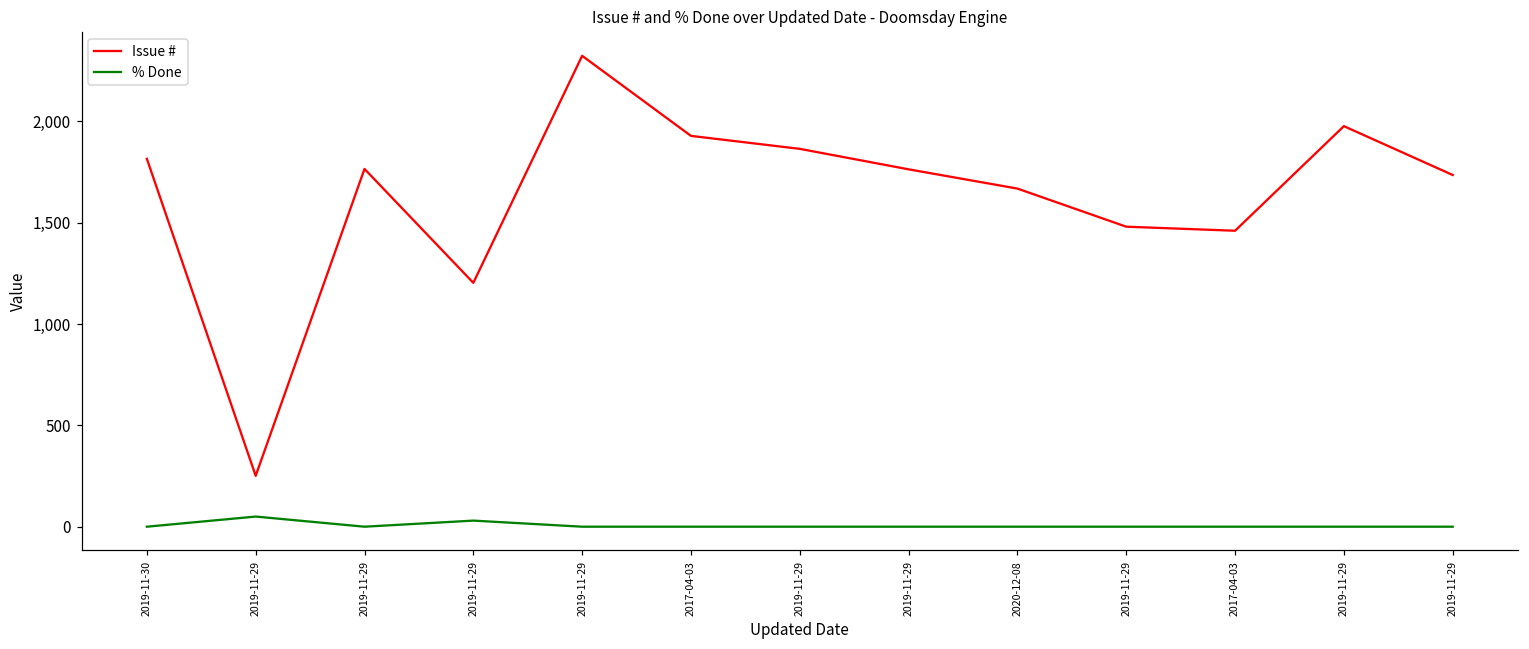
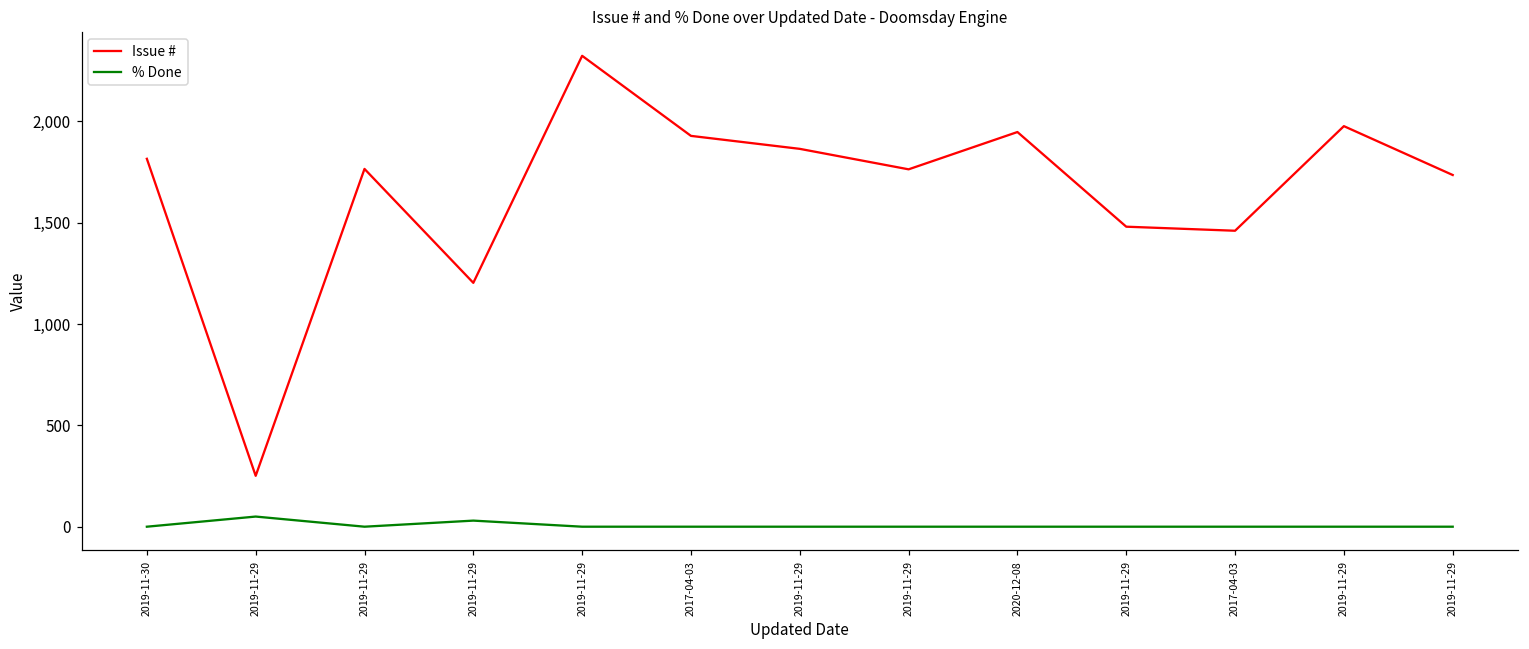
  {
    "Issue #": {
      "2019-11-30": "1,820",
-     "2020-12-08": "1,670"
+     "2020-12-08": "1,950"
    },
    "% Done": {
      "2019-11-30": "0",
      "2020-12-08": "0"
    }
  }
